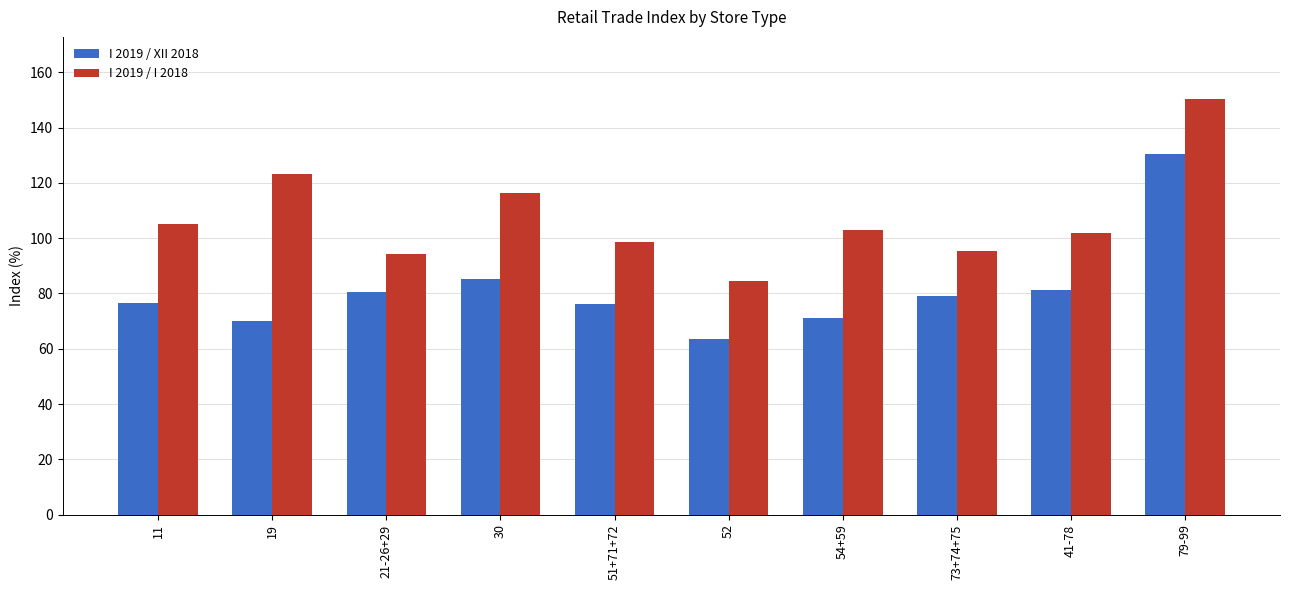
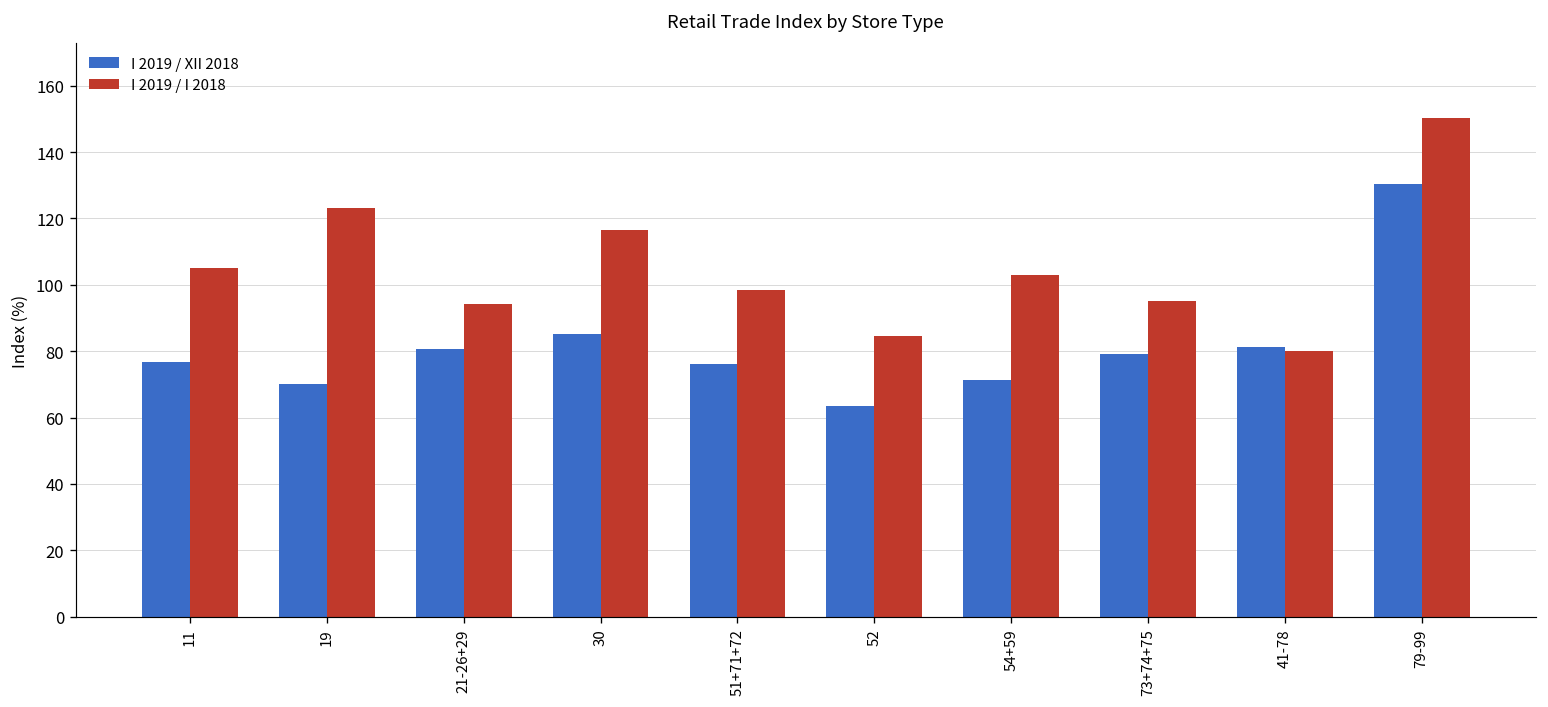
  {
    "I 2019 / XII 2018": {
      "11": 77,
      "19": 70,
      "21-26+29": 81,
      "30": 85,
      "51+71+72": 76,
      "52": 64,
      "54+59": 71,
      "73+74+75": 79,
      "41-78": 81,
      "79-99": 130
    },
    "I 2019 / I 2018": {
      "11": 105,
      "19": 123,
      "21-26+29": 94,
      "30": 116,
      "51+71+72": 98,
      "52": 85,
      "54+59": 103,
      "73+74+75": 95,
-     "41-78": 102,
+     "41-78": 80,
      "79-99": 150
    }
  }
